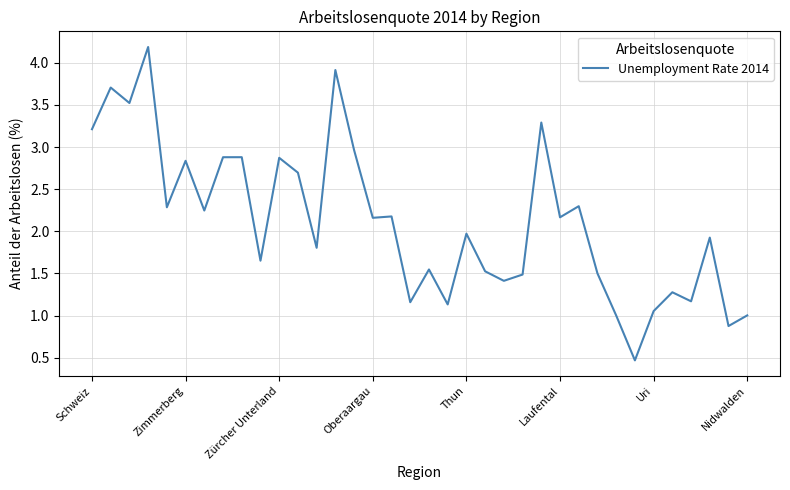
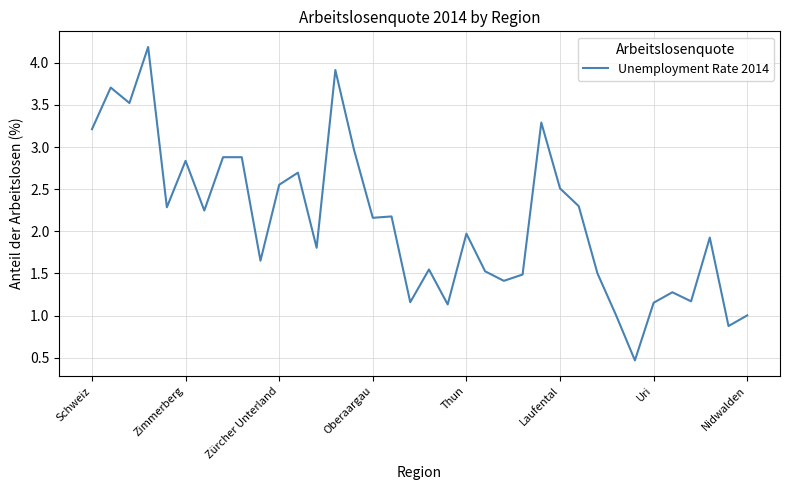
  {
    "Schweiz": 3.2,
    "Zimmerberg": 2.8,
-   "Zürcher Unterland": 2.9,
+   "Zürcher Unterland": 2.6,
    "Oberaargau": 2.2,
    "Thun": 2.0,
-   "Laufental": 2.2,
-   "Uri": 1.1,
+   "Laufental": 2.5,
+   "Uri": 1.2,
    "Nidwalden": 1.0
  }
